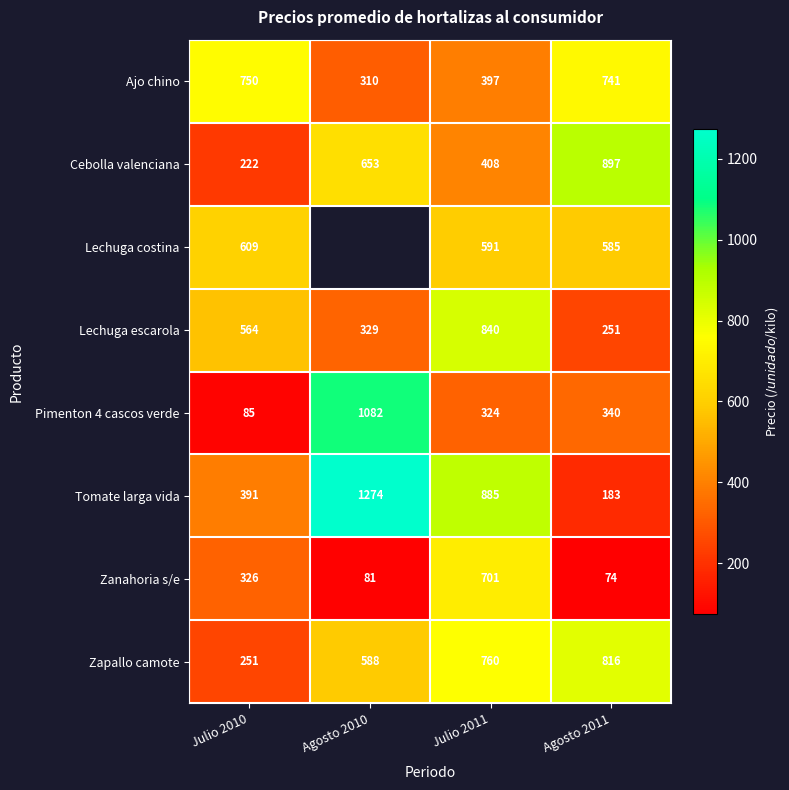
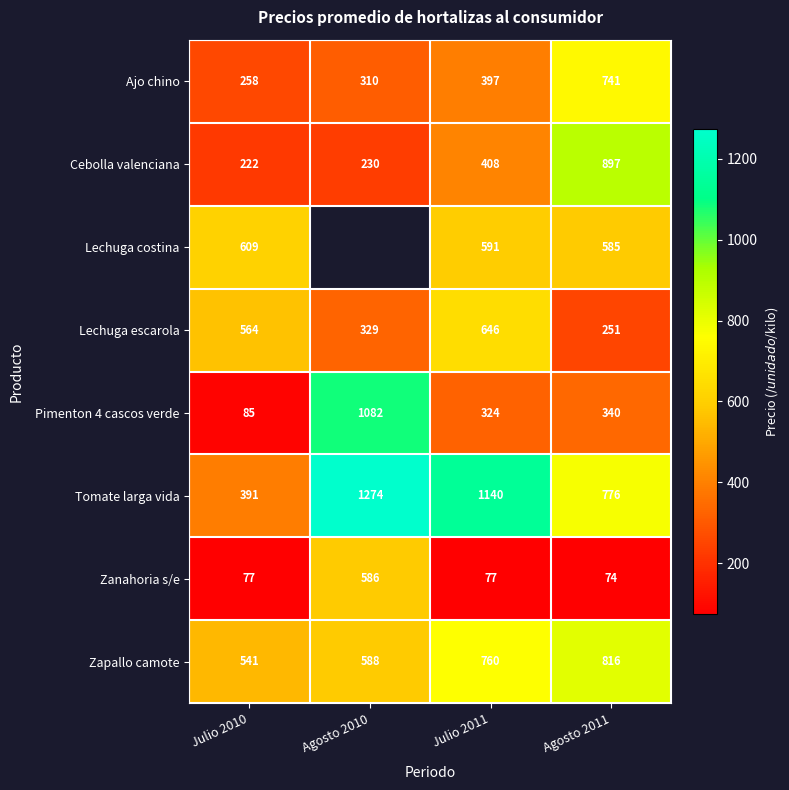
  {
    "Ajo chino": {
-     "Julio 2010": 750
+     "Julio 2010": 258
    },
    "Cebolla valenciana": {
-     "Agosto 2010": 653
+     "Agosto 2010": 230
    },
    "Lechuga escarola": {
-     "Julio 2011": 840
+     "Julio 2011": 646
    },
    "Tomate larga vida": {
-     "Julio 2011": 885,
-     "Agosto 2011": 183
+     "Julio 2011": 1140,
+     "Agosto 2011": 776
    },
    "Zanahoria s/e": {
-     "Julio 2010": 326,
-     "Agosto 2010": 81,
-     "Julio 2011": 701
+     "Julio 2010": 77,
+     "Agosto 2010": 586,
+     "Julio 2011": 77
    },
    "Zapallo camote": {
-     "Julio 2010": 251
+     "Julio 2010": 541
    }
  }
